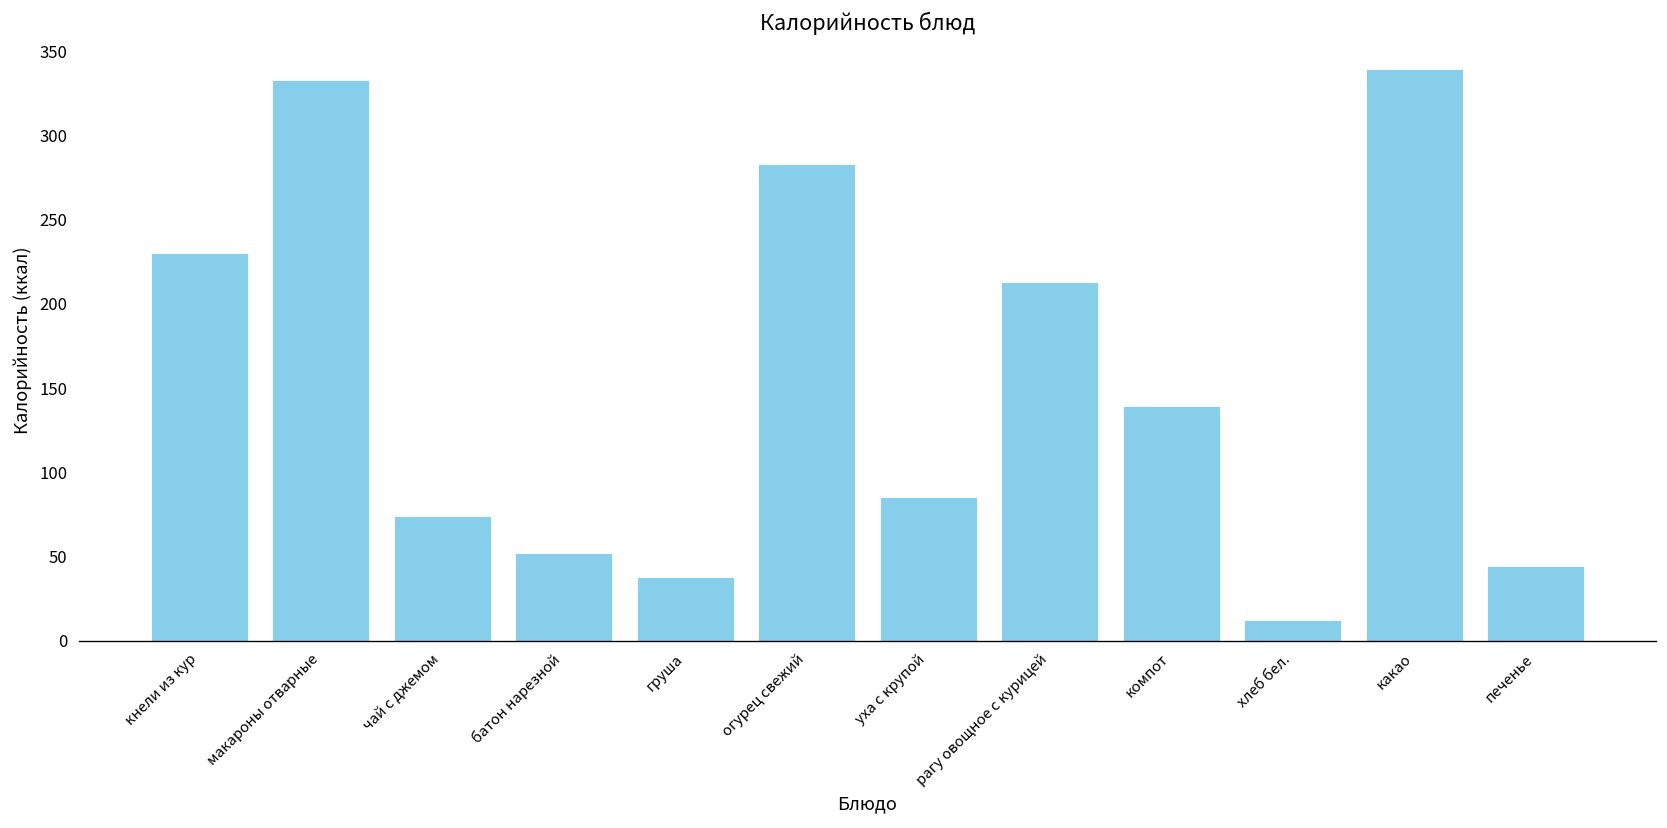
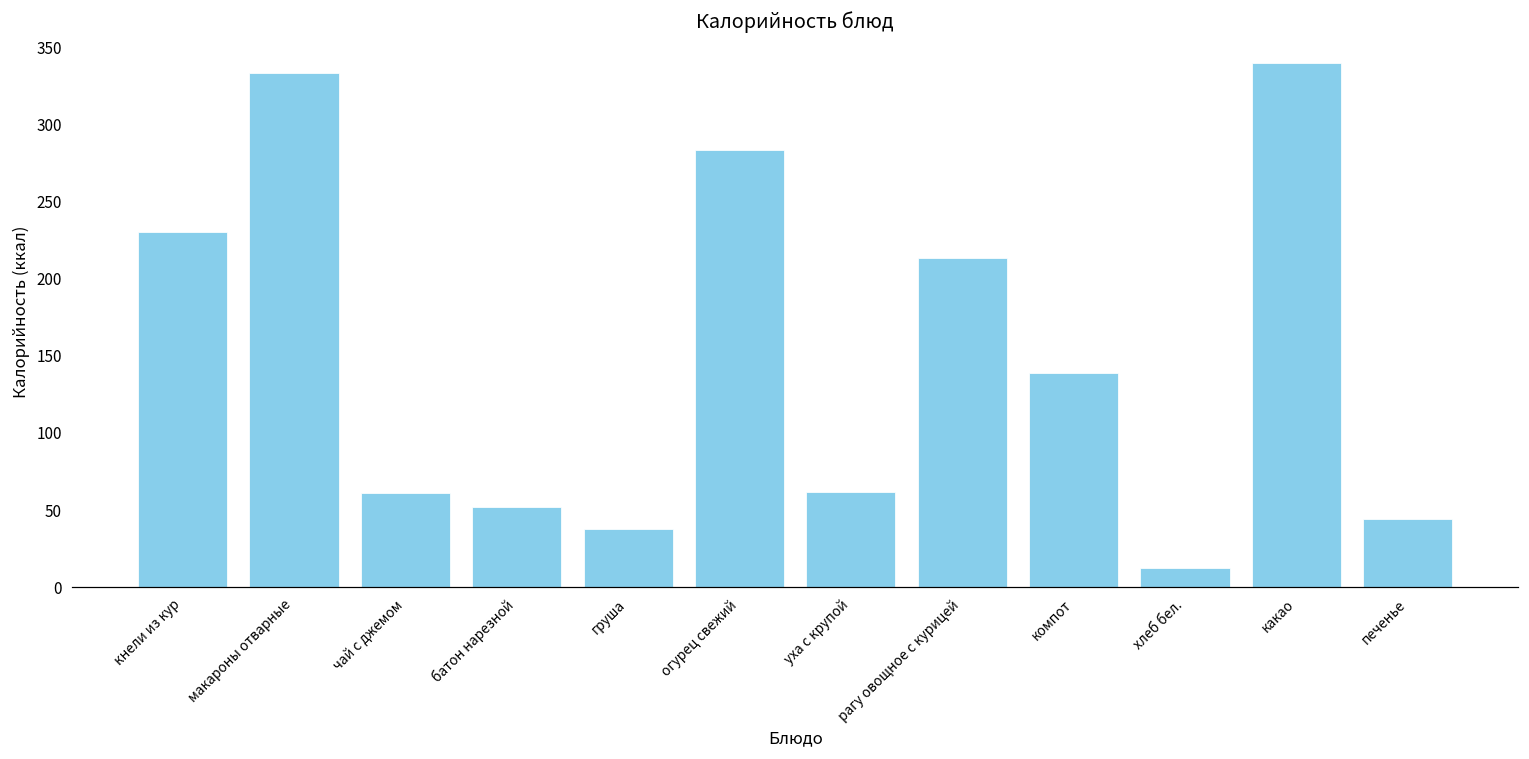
  {
    "кнели из кур": 230,
    "макароны отварные": 333,
-   "чай с джемом": 74,
+   "чай с джемом": 61,
    "батон нарезной": 52,
    "груша": 38,
    "огурец свежий": 283,
-   "уха с крупой": 85,
+   "уха с крупой": 62,
    "рагу овощное с курицей": 213,
    "компот": 139,
    "хлеб бел.": 12,
    "какао": 340,
    "печенье": 44
  }
